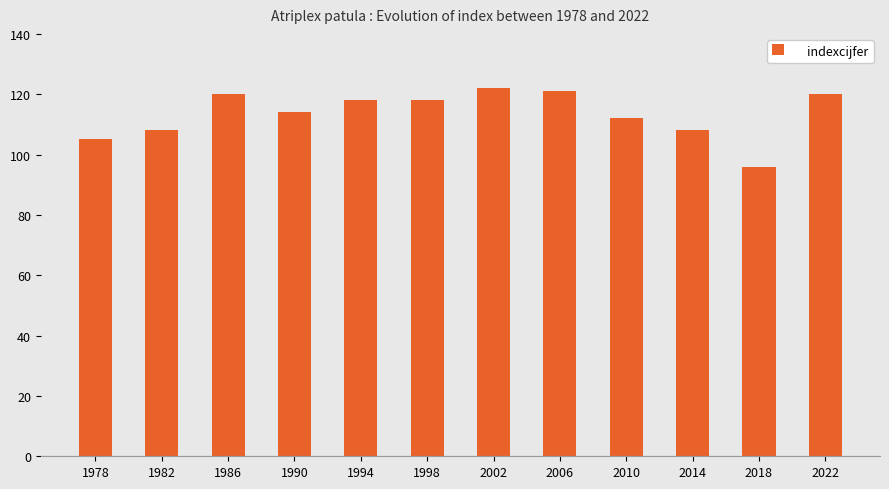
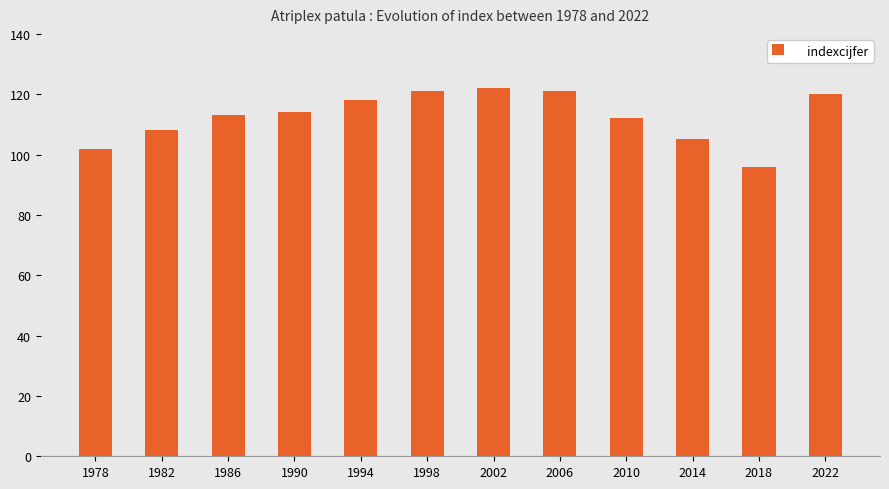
  {
-   "1978": 105,
+   "1978": 102,
    "1982": 108,
-   "1986": 120,
+   "1986": 113,
    "1990": 114,
    "1994": 118,
-   "1998": 118,
+   "1998": 121,
    "2002": 122,
    "2006": 121,
    "2010": 112,
-   "2014": 108,
+   "2014": 105,
    "2018": 96,
    "2022": 120
  }
